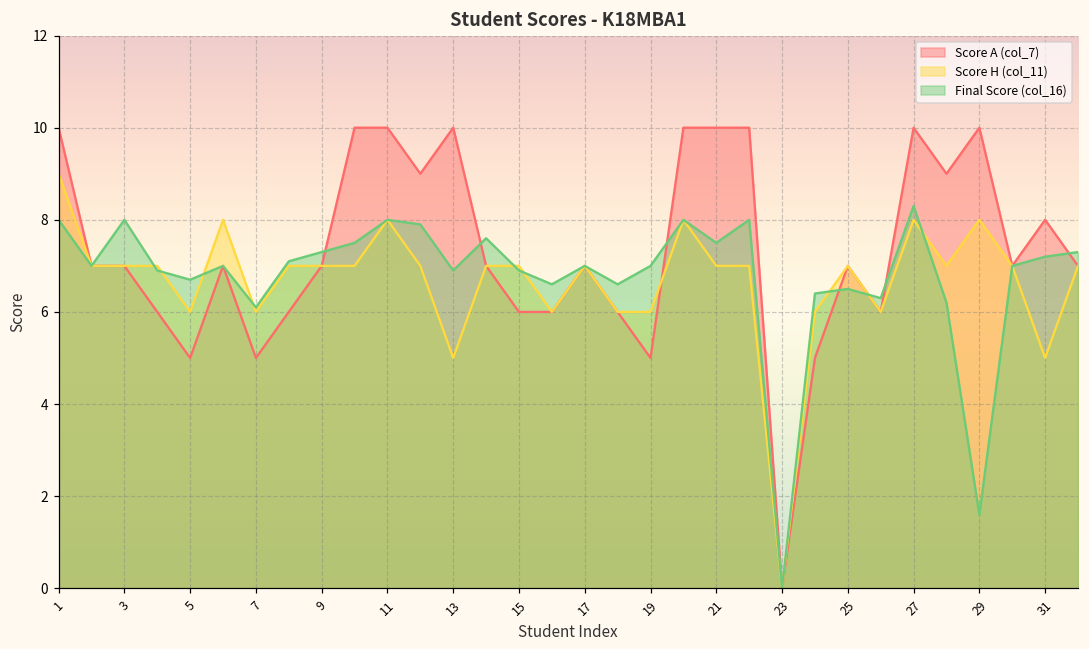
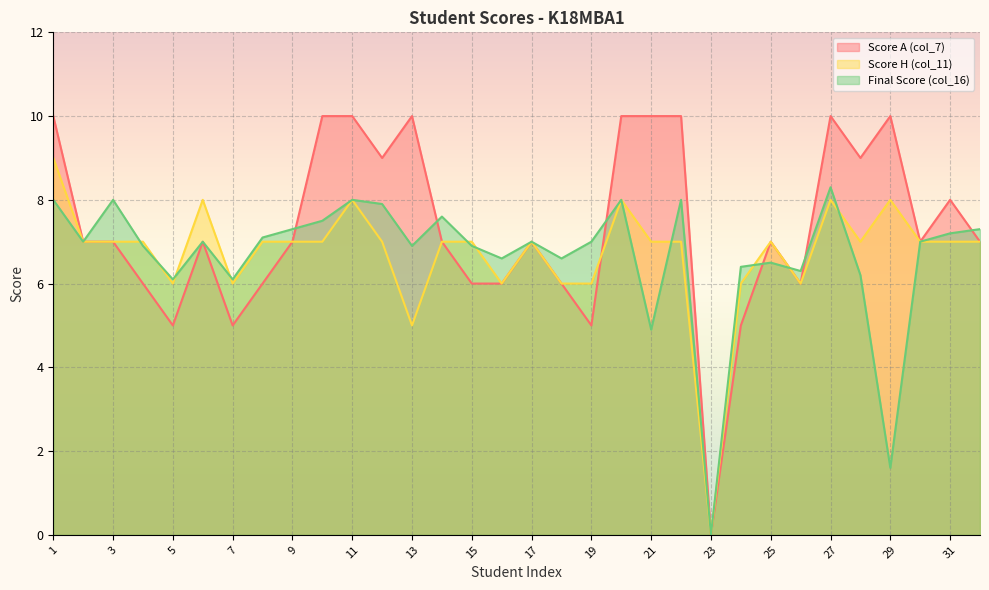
  {
    "Score A (col_7)": {
      "1": 10.0,
      "5": 5.0,
      "7": 5.0,
      "11": 10.0,
      "13": 10.0,
      "15": 6.0,
      "19": 5.0,
      "21": 10.0,
      "27": 10.0,
      "29": 10.0,
      "31": 8.0
    },
    "Score H (col_11)": {
      "1": 9,
      "5": 6,
      "7": 6,
      "13": 5,
      "15": 7,
      "19": 6,
      "21": 7,
      "27": 8,
      "29": 8,
-     "31": 5
+     "31": 7
    },
    "Final Score (col_16)": {
      "1": 8.0,
      "3": 8.0,
-     "5": 6.7,
+     "5": 6.1,
      "7": 6.1,
      "9": 7.3,
      "13": 6.9,
      "15": 6.9,
      "19": 7.0,
-     "21": 7.5,
+     "21": 4.9,
      "25": 6.5,
      "27": 8.3,
      "29": 1.6,
      "31": 7.2
    }
  }
